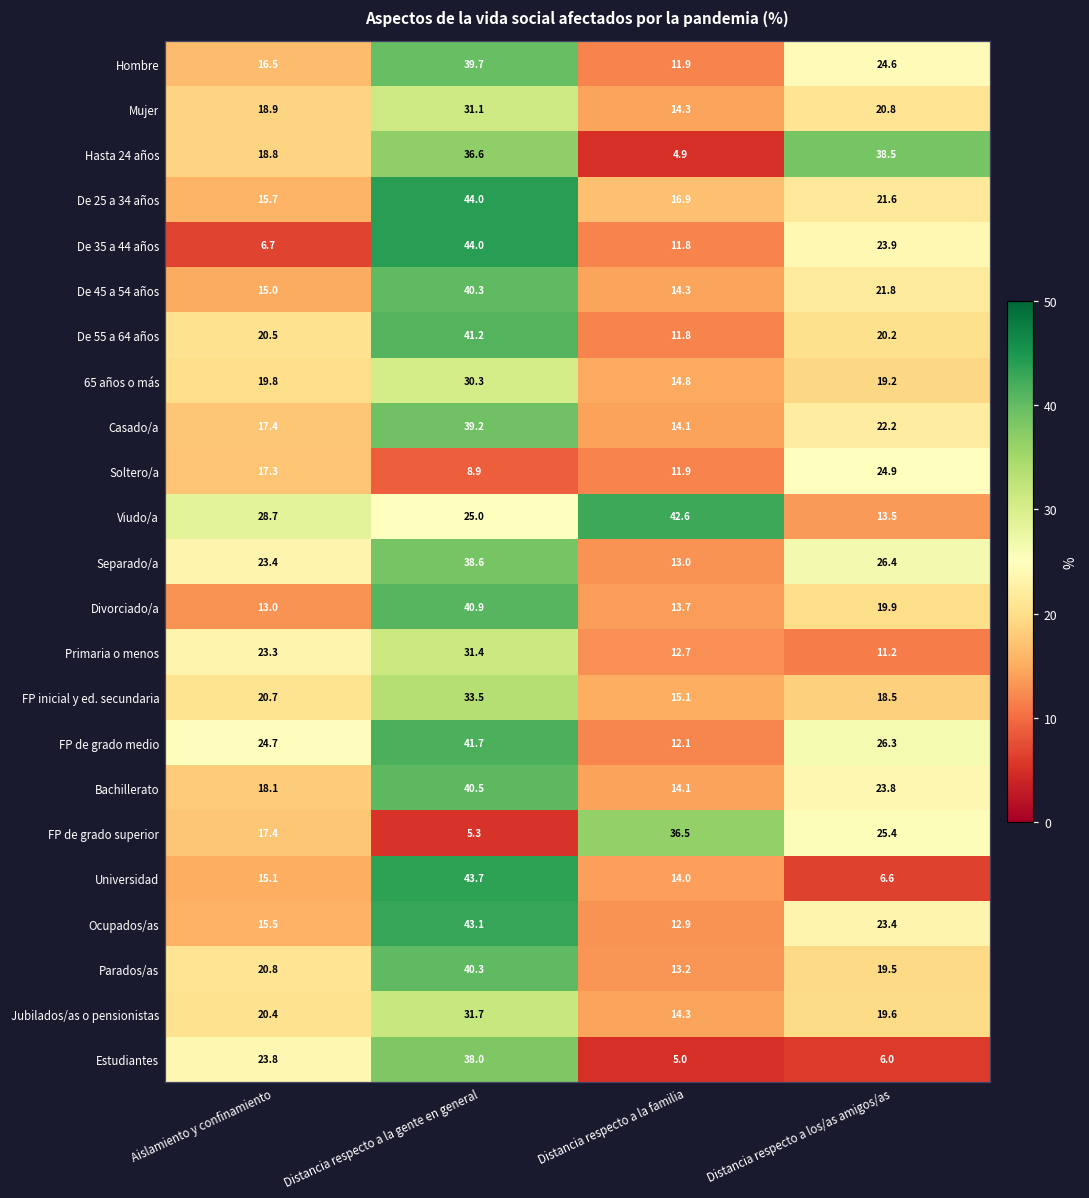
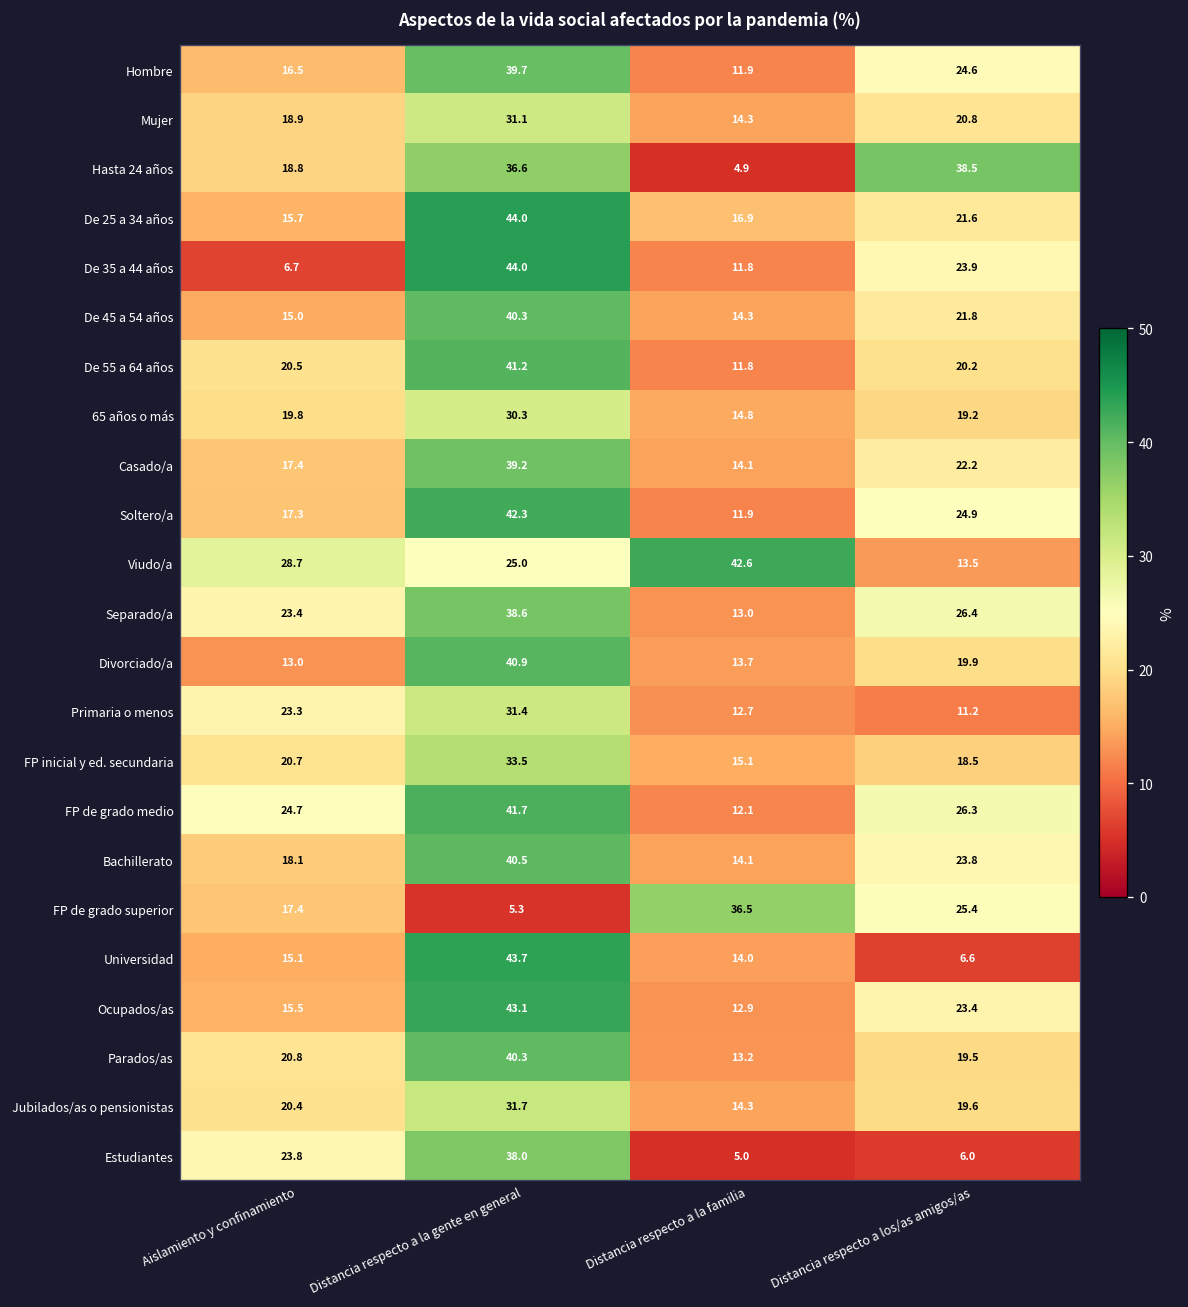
  {
    "Hombre": {
      "Aislamiento y confinamiento": 16.5,
      "Distancia respecto a la gente en general": 39.7,
      "Distancia respecto a la familia": 11.9,
      "Distancia respecto a los/as amigos/as": 24.6
    },
    "Mujer": {
      "Aislamiento y confinamiento": 18.9,
      "Distancia respecto a la gente en general": 31.1,
      "Distancia respecto a la familia": 14.3,
      "Distancia respecto a los/as amigos/as": 20.8
    },
    "Hasta 24 años": {
      "Aislamiento y confinamiento": 18.8,
      "Distancia respecto a la gente en general": 36.6,
      "Distancia respecto a la familia": 4.9,
      "Distancia respecto a los/as amigos/as": 38.5
    },
    "De 25 a 34 años": {
      "Aislamiento y confinamiento": 15.7,
      "Distancia respecto a la gente en general": 44.0,
      "Distancia respecto a la familia": 16.9,
      "Distancia respecto a los/as amigos/as": 21.6
    },
    "De 35 a 44 años": {
      "Aislamiento y confinamiento": 6.7,
      "Distancia respecto a la gente en general": 44.0,
      "Distancia respecto a la familia": 11.8,
      "Distancia respecto a los/as amigos/as": 23.9
    },
    "De 45 a 54 años": {
      "Aislamiento y confinamiento": 15.0,
      "Distancia respecto a la gente en general": 40.3,
      "Distancia respecto a la familia": 14.3,
      "Distancia respecto a los/as amigos/as": 21.8
    },
    "De 55 a 64 años": {
      "Aislamiento y confinamiento": 20.5,
      "Distancia respecto a la gente en general": 41.2,
      "Distancia respecto a la familia": 11.8,
      "Distancia respecto a los/as amigos/as": 20.2
    },
    "65 años o más": {
      "Aislamiento y confinamiento": 19.8,
      "Distancia respecto a la gente en general": 30.3,
      "Distancia respecto a la familia": 14.8,
      "Distancia respecto a los/as amigos/as": 19.2
    },
    "Casado/a": {
      "Aislamiento y confinamiento": 17.4,
      "Distancia respecto a la gente en general": 39.2,
      "Distancia respecto a la familia": 14.1,
      "Distancia respecto a los/as amigos/as": 22.2
    },
    "Soltero/a": {
      "Aislamiento y confinamiento": 17.3,
-     "Distancia respecto a la gente en general": 8.9,
+     "Distancia respecto a la gente en general": 42.3,
      "Distancia respecto a la familia": 11.9,
      "Distancia respecto a los/as amigos/as": 24.9
    },
    "Viudo/a": {
      "Aislamiento y confinamiento": 28.7,
      "Distancia respecto a la gente en general": 25.0,
      "Distancia respecto a la familia": 42.6,
      "Distancia respecto a los/as amigos/as": 13.5
    },
    "Separado/a": {
      "Aislamiento y confinamiento": 23.4,
      "Distancia respecto a la gente en general": 38.6,
      "Distancia respecto a la familia": 13.0,
      "Distancia respecto a los/as amigos/as": 26.4
    },
    "Divorciado/a": {
      "Aislamiento y confinamiento": 13.0,
      "Distancia respecto a la gente en general": 40.9,
      "Distancia respecto a la familia": 13.7,
      "Distancia respecto a los/as amigos/as": 19.9
    },
    "Primaria o menos": {
      "Aislamiento y confinamiento": 23.3,
      "Distancia respecto a la gente en general": 31.4,
      "Distancia respecto a la familia": 12.7,
      "Distancia respecto a los/as amigos/as": 11.2
    },
    "FP inicial y ed. secundaria": {
      "Aislamiento y confinamiento": 20.7,
      "Distancia respecto a la gente en general": 33.5,
      "Distancia respecto a la familia": 15.1,
      "Distancia respecto a los/as amigos/as": 18.5
    },
    "FP de grado medio": {
      "Aislamiento y confinamiento": 24.7,
      "Distancia respecto a la gente en general": 41.7,
      "Distancia respecto a la familia": 12.1,
      "Distancia respecto a los/as amigos/as": 26.3
    },
    "Bachillerato": {
      "Aislamiento y confinamiento": 18.1,
      "Distancia respecto a la gente en general": 40.5,
      "Distancia respecto a la familia": 14.1,
      "Distancia respecto a los/as amigos/as": 23.8
    },
    "FP de grado superior": {
      "Aislamiento y confinamiento": 17.4,
      "Distancia respecto a la gente en general": 5.3,
      "Distancia respecto a la familia": 36.5,
      "Distancia respecto a los/as amigos/as": 25.4
    },
    "Universidad": {
      "Aislamiento y confinamiento": 15.1,
      "Distancia respecto a la gente en general": 43.7,
      "Distancia respecto a la familia": 14.0,
      "Distancia respecto a los/as amigos/as": 6.6
    },
    "Ocupados/as": {
      "Aislamiento y confinamiento": 15.5,
      "Distancia respecto a la gente en general": 43.1,
      "Distancia respecto a la familia": 12.9,
      "Distancia respecto a los/as amigos/as": 23.4
    },
    "Parados/as": {
      "Aislamiento y confinamiento": 20.8,
      "Distancia respecto a la gente en general": 40.3,
      "Distancia respecto a la familia": 13.2,
      "Distancia respecto a los/as amigos/as": 19.5
    },
    "Jubilados/as o pensionistas": {
      "Aislamiento y confinamiento": 20.4,
      "Distancia respecto a la gente en general": 31.7,
      "Distancia respecto a la familia": 14.3,
      "Distancia respecto a los/as amigos/as": 19.6
    },
    "Estudiantes": {
      "Aislamiento y confinamiento": 23.8,
      "Distancia respecto a la gente en general": 38.0,
      "Distancia respecto a la familia": 5.0,
      "Distancia respecto a los/as amigos/as": 6.0
    }
  }
